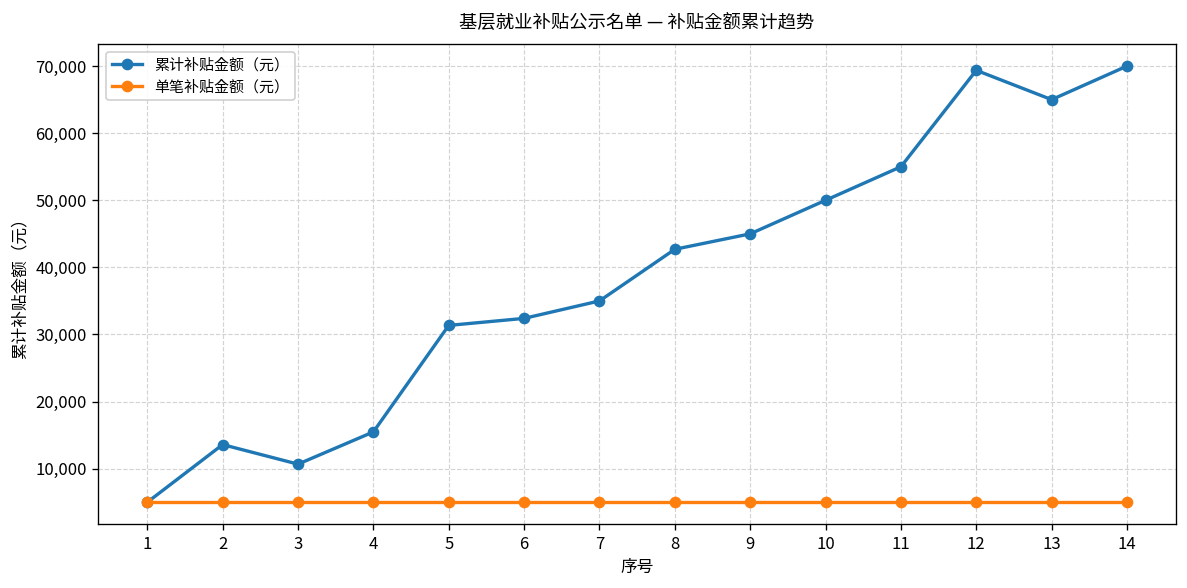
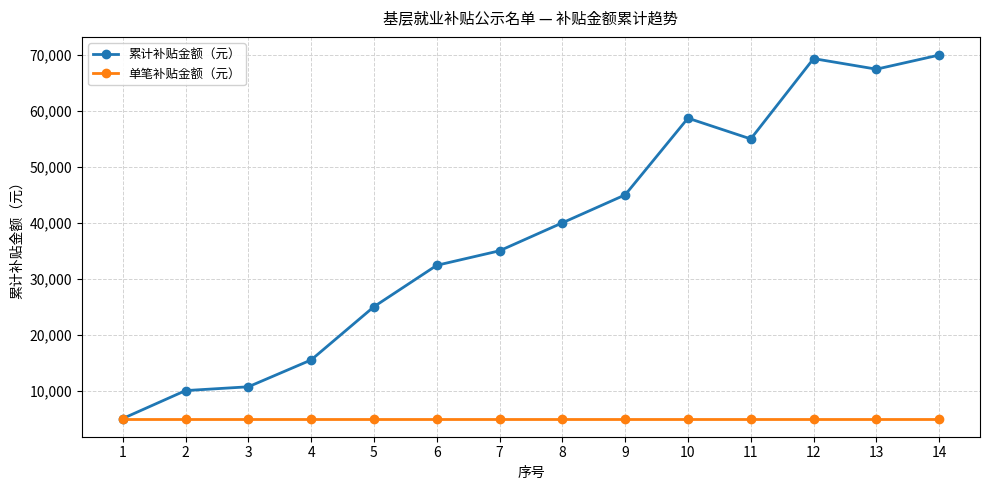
  {
    "累计补贴金额（元）": {
-     "2": "14,000",
+     "2": "10,000",
      "3": "11,000",
      "4": "15,000",
-     "5": "31,000",
+     "5": "25,000",
      "6": "32,000",
      "7": "35,000",
-     "8": "43,000",
+     "8": "40,000",
      "9": "45,000",
-     "10": "50,000",
+     "10": "59,000",
      "11": "55,000",
      "12": "69,000",
-     "13": "65,000",
+     "13": "67,000",
      "14": "70,000"
    },
    "单笔补贴金额（元）": {
      "2": "5,000",
      "3": "5,000",
      "4": "5,000",
      "5": "5,000",
      "6": "5,000",
      "7": "5,000",
      "8": "5,000",
      "9": "5,000",
      "10": "5,000",
      "11": "5,000",
      "12": "5,000",
      "13": "5,000",
      "14": "5,000"
    }
  }
